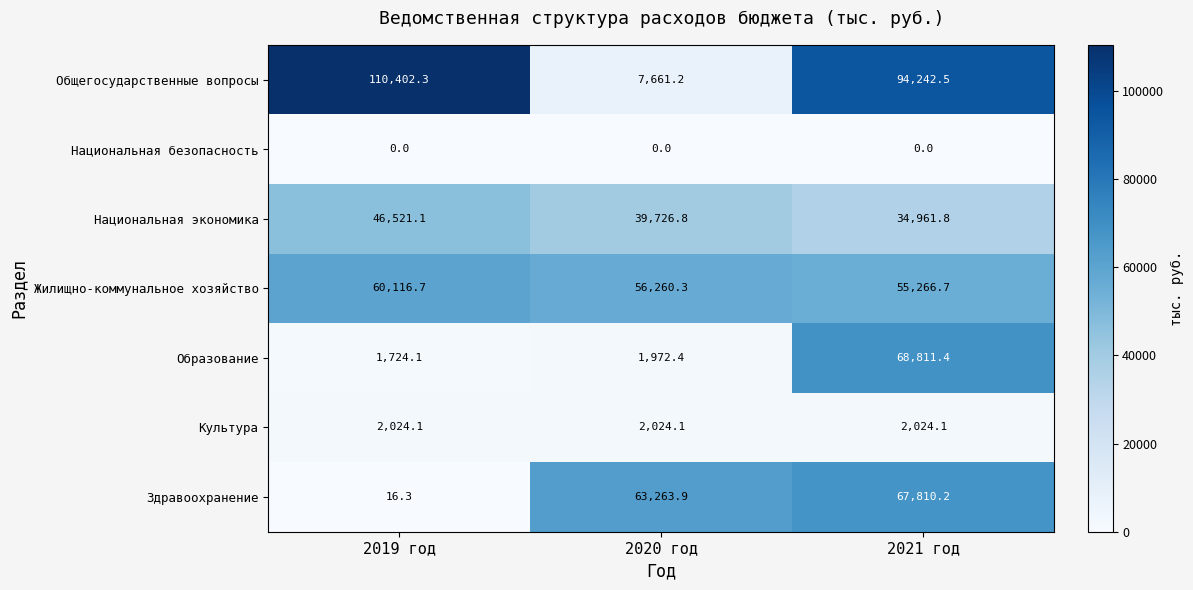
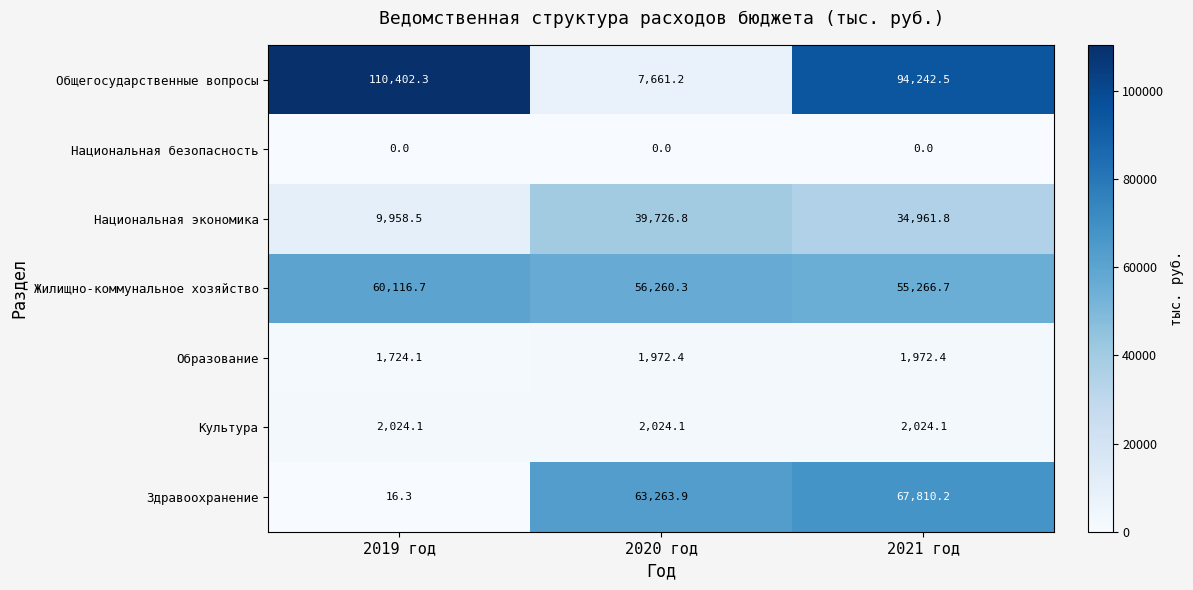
  {
    "Общегосударственные вопросы": {
      "2019 год": "110,402.3",
      "2020 год": "7,661.2",
      "2021 год": "94,242.5"
    },
    "Национальная безопасность": {
      "2019 год": "0.0",
      "2020 год": "0.0",
      "2021 год": "0.0"
    },
    "Национальная экономика": {
-     "2019 год": "46,521.1",
+     "2019 год": "9,958.5",
      "2020 год": "39,726.8",
      "2021 год": "34,961.8"
    },
    "Жилищно-коммунальное хозяйство": {
      "2019 год": "60,116.7",
      "2020 год": "56,260.3",
      "2021 год": "55,266.7"
    },
    "Образование": {
      "2019 год": "1,724.1",
      "2020 год": "1,972.4",
-     "2021 год": "68,811.4"
+     "2021 год": "1,972.4"
    },
    "Культура": {
      "2019 год": "2,024.1",
      "2020 год": "2,024.1",
      "2021 год": "2,024.1"
    },
    "Здравоохранение": {
      "2019 год": "16.3",
      "2020 год": "63,263.9",
      "2021 год": "67,810.2"
    }
  }
